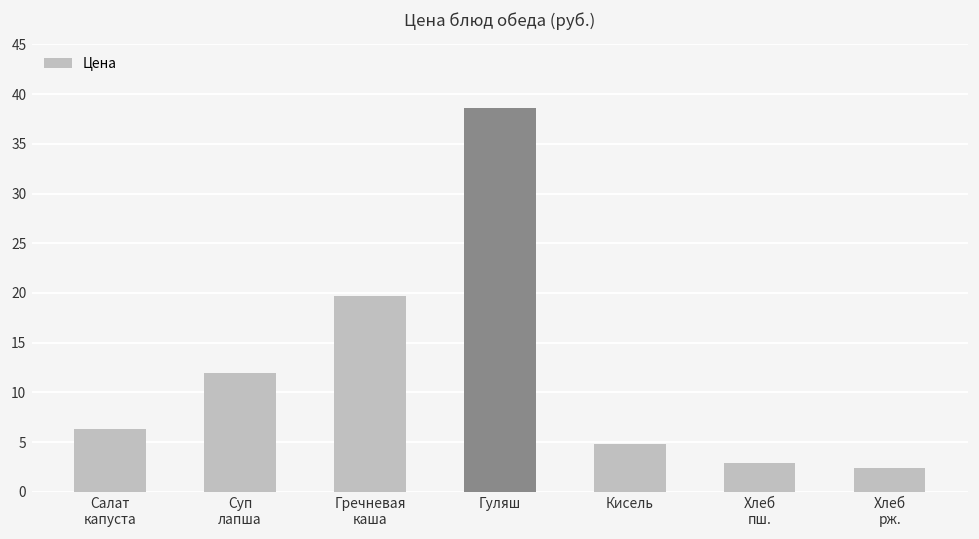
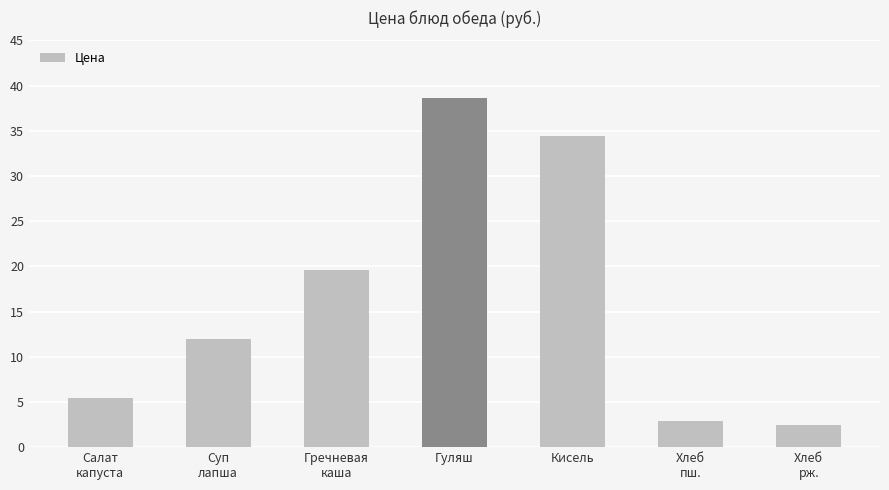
  {
-   "Салат капуста": 6,
+   "Салат капуста": 5,
    "Суп лапша": 12,
    "Гречневая каша": 20,
    "Гуляш": 39,
-   "Кисель": 5,
+   "Кисель": 34,
    "Хлеб пш.": 3,
    "Хлеб рж.": 2
  }
